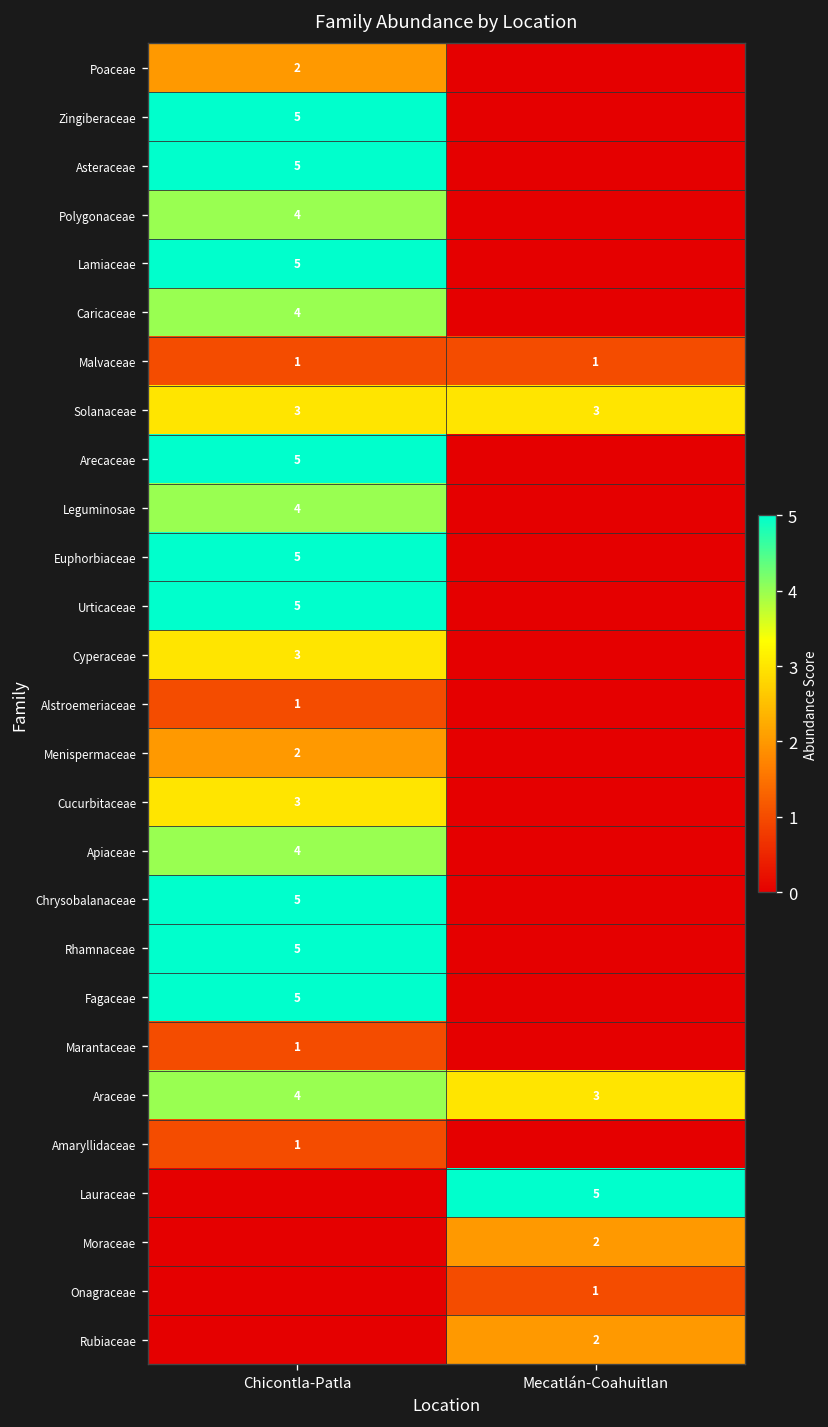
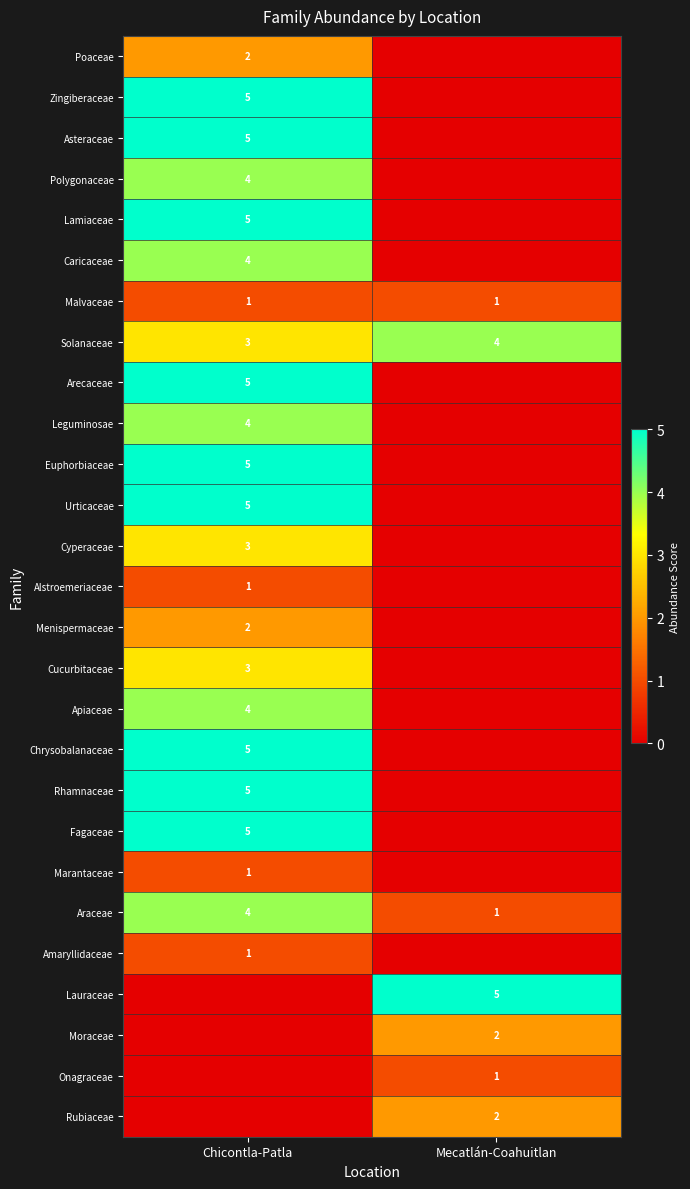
  {
    "Poaceae": {
      "Chicontla-Patla": 2
    },
    "Zingiberaceae": {
      "Chicontla-Patla": 5
    },
    "Asteraceae": {
      "Chicontla-Patla": 5
    },
    "Polygonaceae": {
      "Chicontla-Patla": 4
    },
    "Lamiaceae": {
      "Chicontla-Patla": 5
    },
    "Caricaceae": {
      "Chicontla-Patla": 4
    },
    "Malvaceae": {
      "Chicontla-Patla": 1,
      "Mecatlán-Coahuitlan": 1
    },
    "Solanaceae": {
      "Chicontla-Patla": 3,
-     "Mecatlán-Coahuitlan": 3
+     "Mecatlán-Coahuitlan": 4
    },
    "Arecaceae": {
      "Chicontla-Patla": 5
    },
    "Leguminosae": {
      "Chicontla-Patla": 4
    },
    "Euphorbiaceae": {
      "Chicontla-Patla": 5
    },
    "Urticaceae": {
      "Chicontla-Patla": 5
    },
    "Cyperaceae": {
      "Chicontla-Patla": 3
    },
    "Alstroemeriaceae": {
      "Chicontla-Patla": 1
    },
    "Menispermaceae": {
      "Chicontla-Patla": 2
    },
    "Cucurbitaceae": {
      "Chicontla-Patla": 3
    },
    "Apiaceae": {
      "Chicontla-Patla": 4
    },
    "Chrysobalanaceae": {
      "Chicontla-Patla": 5
    },
    "Rhamnaceae": {
      "Chicontla-Patla": 5
    },
    "Fagaceae": {
      "Chicontla-Patla": 5
    },
    "Marantaceae": {
      "Chicontla-Patla": 1
    },
    "Araceae": {
      "Chicontla-Patla": 4,
-     "Mecatlán-Coahuitlan": 3
+     "Mecatlán-Coahuitlan": 1
    },
    "Amaryllidaceae": {
      "Chicontla-Patla": 1
    },
    "Lauraceae": {
      "Mecatlán-Coahuitlan": 5
    },
    "Moraceae": {
      "Mecatlán-Coahuitlan": 2
    },
    "Onagraceae": {
      "Mecatlán-Coahuitlan": 1
    },
    "Rubiaceae": {
      "Mecatlán-Coahuitlan": 2
    }
  }
